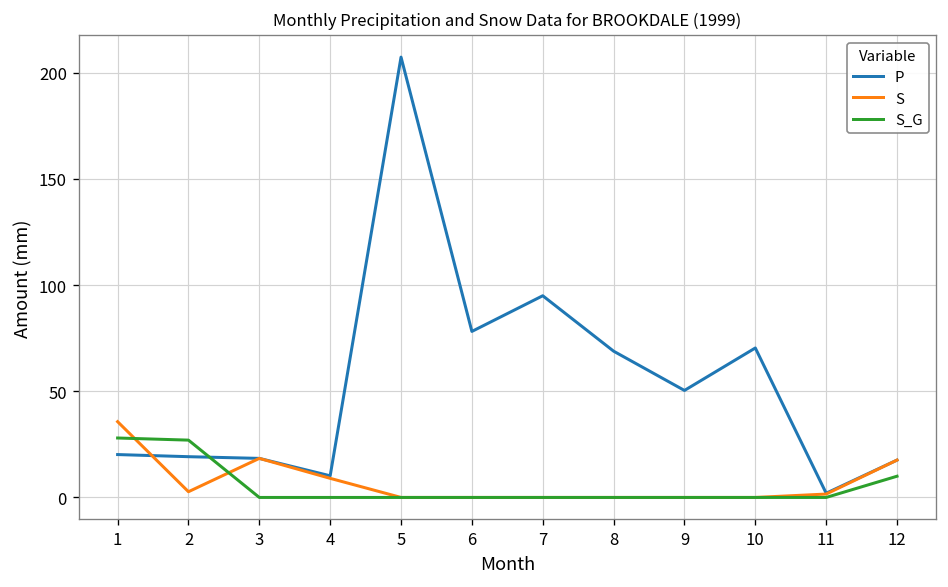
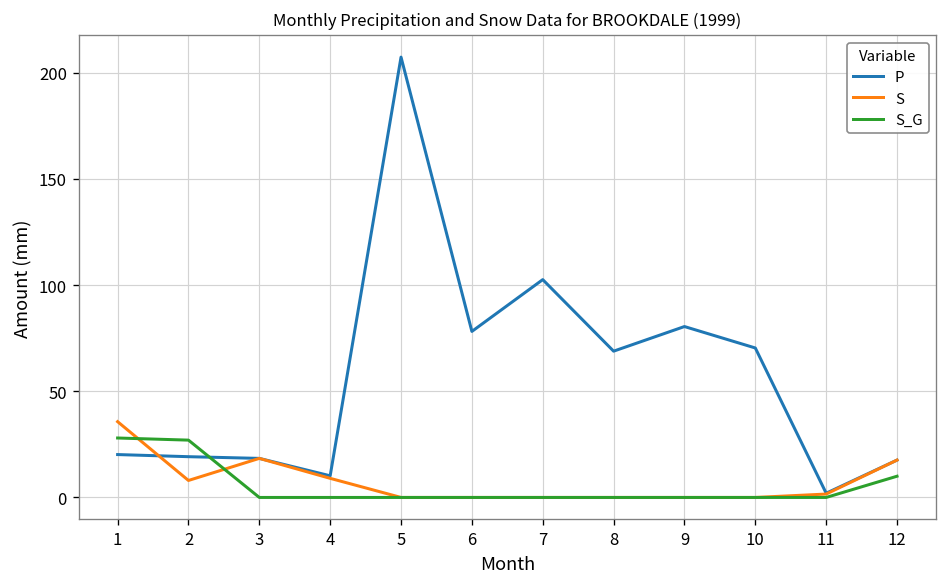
  {
    "P": {
      "1": 20,
      "2": 19,
      "5": 207,
      "6": 78,
-     "7": 95,
+     "7": 103,
      "8": 69,
-     "9": 50,
+     "9": 81,
      "10": 70
    },
    "S": {
      "1": 36,
-     "2": 3
+     "2": 8
    },
    "S_G": {
      "1": 28,
      "2": 27,
      "3": 0,
      "4": 0,
      "11": 0,
      "12": 10
    }
  }
